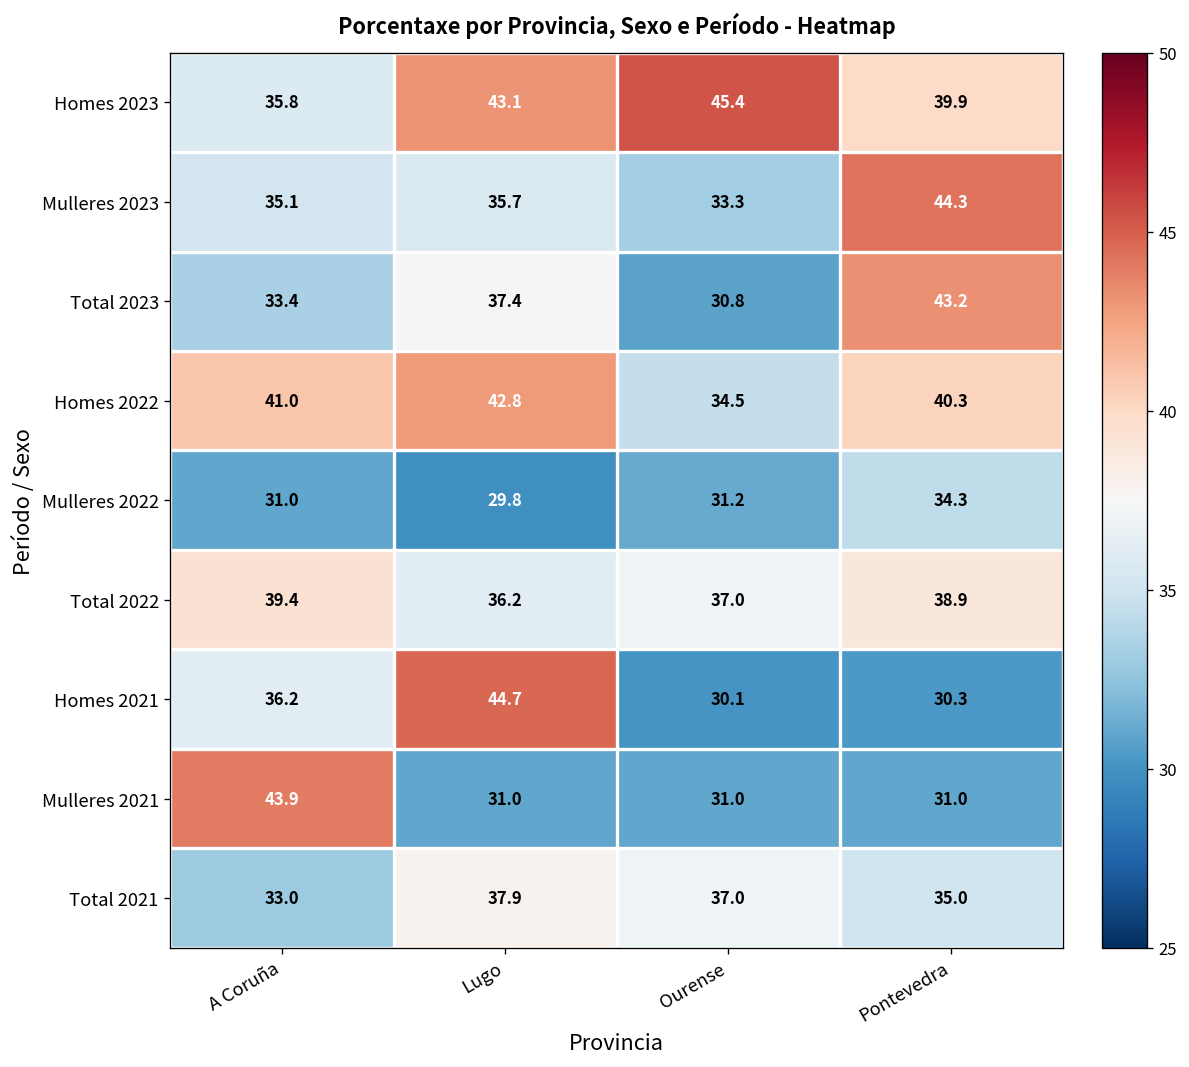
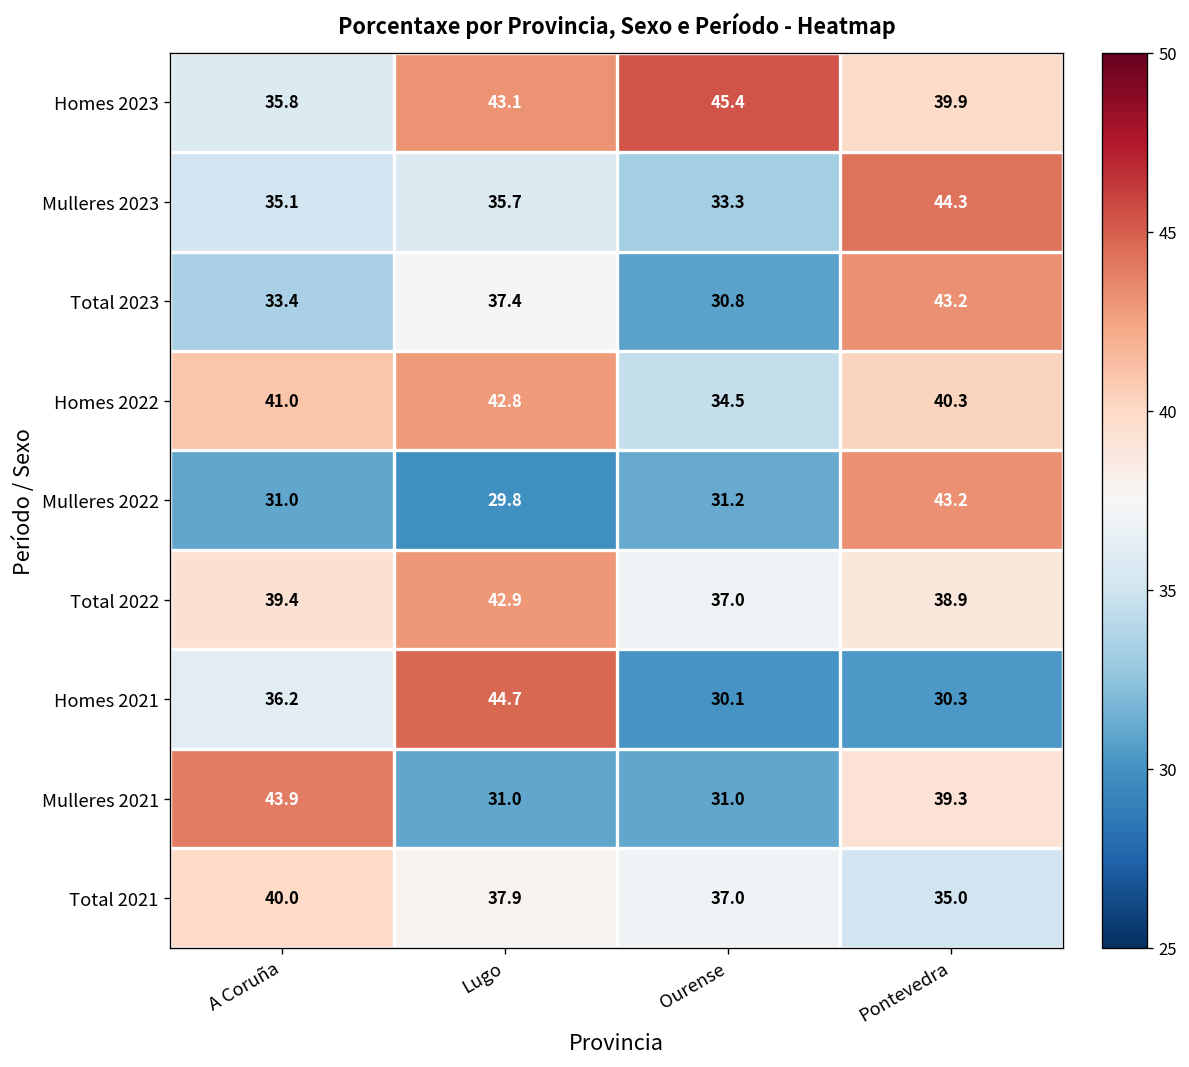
  {
    "Homes 2023": {
      "A Coruña": 35.8,
      "Lugo": 43.1,
      "Ourense": 45.4,
      "Pontevedra": 39.9
    },
    "Mulleres 2023": {
      "A Coruña": 35.1,
      "Lugo": 35.7,
      "Ourense": 33.3,
      "Pontevedra": 44.3
    },
    "Total 2023": {
      "A Coruña": 33.4,
      "Lugo": 37.4,
      "Ourense": 30.8,
      "Pontevedra": 43.2
    },
    "Homes 2022": {
      "A Coruña": 41.0,
      "Lugo": 42.8,
      "Ourense": 34.5,
      "Pontevedra": 40.3
    },
    "Mulleres 2022": {
      "A Coruña": 31.0,
      "Lugo": 29.8,
      "Ourense": 31.2,
-     "Pontevedra": 34.3
+     "Pontevedra": 43.2
    },
    "Total 2022": {
      "A Coruña": 39.4,
-     "Lugo": 36.2,
+     "Lugo": 42.9,
      "Ourense": 37.0,
      "Pontevedra": 38.9
    },
    "Homes 2021": {
      "A Coruña": 36.2,
      "Lugo": 44.7,
      "Ourense": 30.1,
      "Pontevedra": 30.3
    },
    "Mulleres 2021": {
      "A Coruña": 43.9,
      "Lugo": 31.0,
      "Ourense": 31.0,
-     "Pontevedra": 31.0
+     "Pontevedra": 39.3
    },
    "Total 2021": {
-     "A Coruña": 33.0,
+     "A Coruña": 40.0,
      "Lugo": 37.9,
      "Ourense": 37.0,
      "Pontevedra": 35.0
    }
  }
